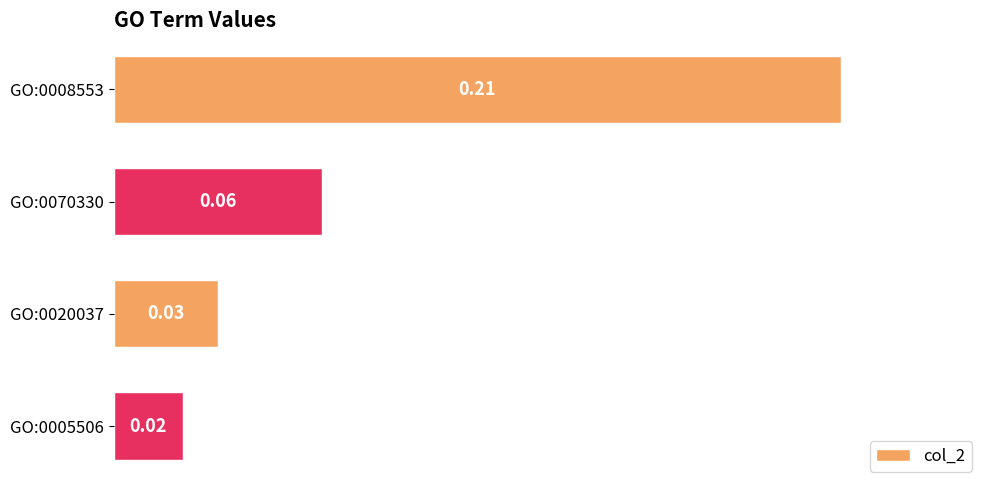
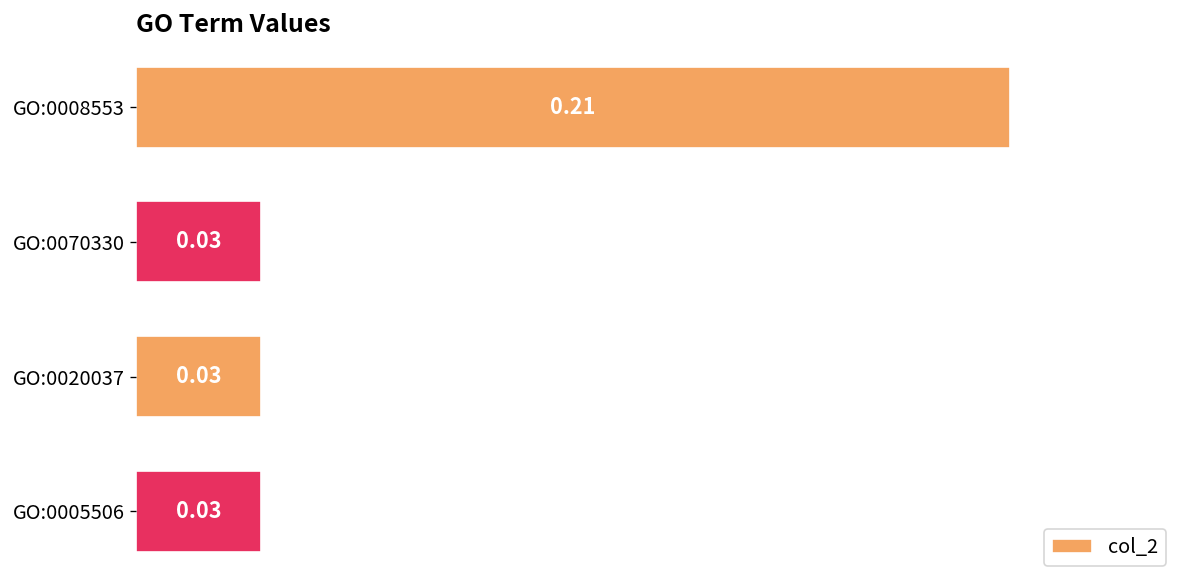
  {
    "GO:0008553": 0.21,
-   "GO:0070330": 0.06,
+   "GO:0070330": 0.03,
    "GO:0020037": 0.03,
-   "GO:0005506": 0.02
+   "GO:0005506": 0.03
  }
